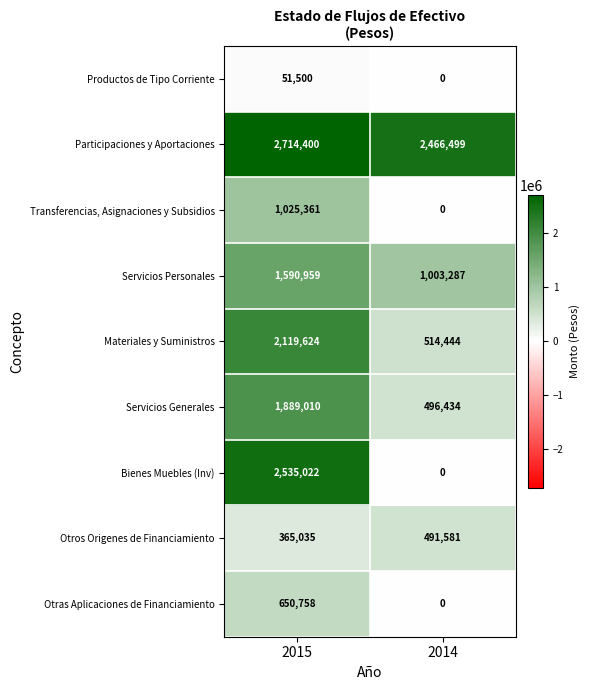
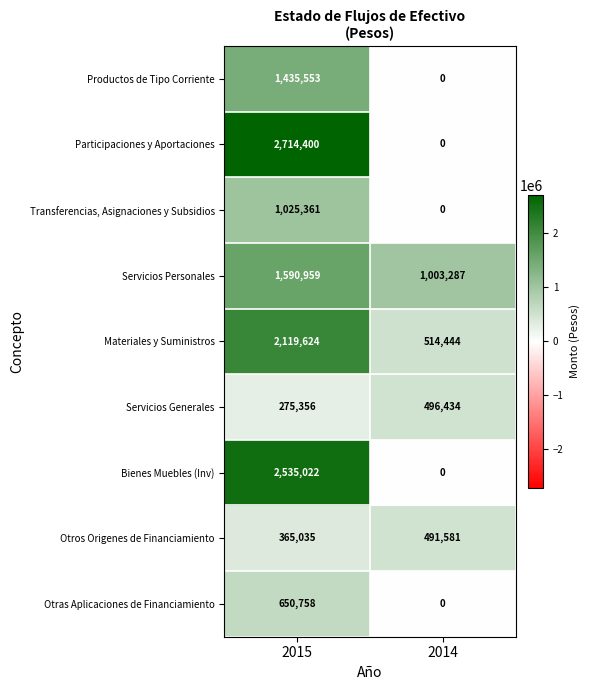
  {
    "Productos de Tipo Corriente": {
-     "2015": "51,500",
+     "2015": "1,435,553",
      "2014": "0"
    },
    "Participaciones y Aportaciones": {
      "2015": "2,714,400",
-     "2014": "2,466,499"
+     "2014": "0"
    },
    "Transferencias, Asignaciones y Subsidios": {
      "2015": "1,025,361",
      "2014": "0"
    },
    "Servicios Personales": {
      "2015": "1,590,959",
      "2014": "1,003,287"
    },
    "Materiales y Suministros": {
      "2015": "2,119,624",
      "2014": "514,444"
    },
    "Servicios Generales": {
-     "2015": "1,889,010",
+     "2015": "275,356",
      "2014": "496,434"
    },
    "Bienes Muebles (Inv)": {
      "2015": "2,535,022",
      "2014": "0"
    },
    "Otros Origenes de Financiamiento": {
      "2015": "365,035",
      "2014": "491,581"
    },
    "Otras Aplicaciones de Financiamiento": {
      "2015": "650,758",
      "2014": "0"
    }
  }
